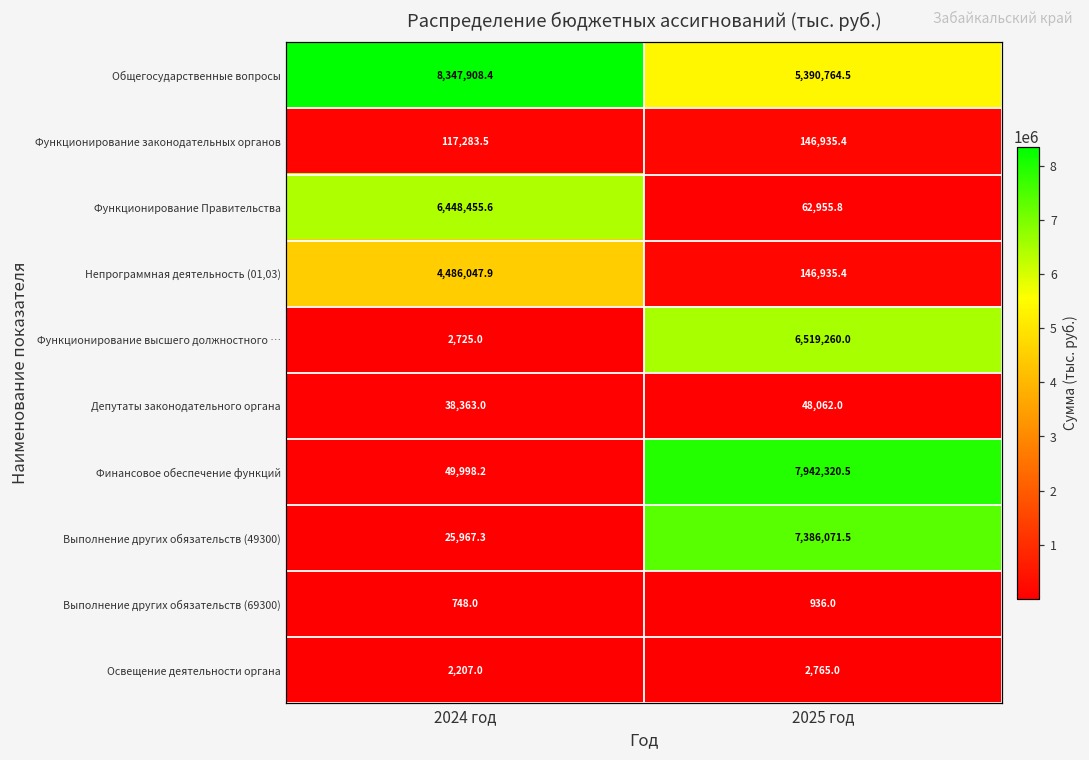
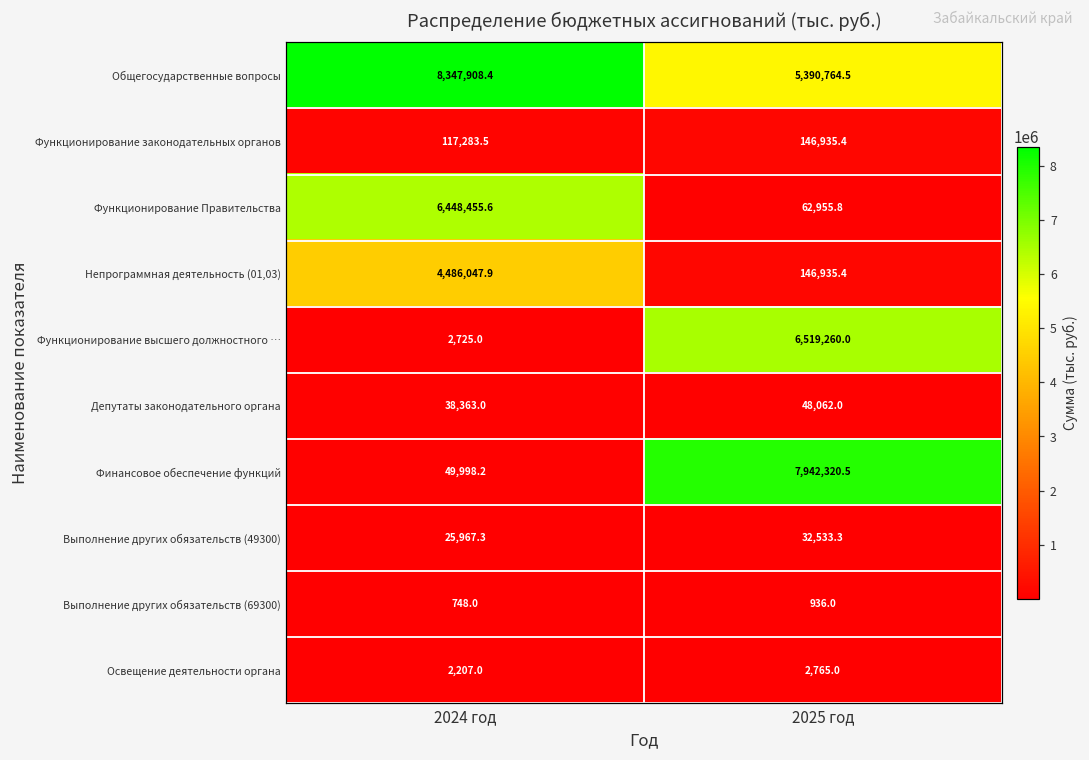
  {
    "Общегосударственные вопросы": {
      "2024 год": "8,347,908.4",
      "2025 год": "5,390,764.5"
    },
    "Функционирование законодательных органов": {
      "2024 год": "117,283.5",
      "2025 год": "146,935.4"
    },
    "Функционирование Правительства": {
      "2024 год": "6,448,455.6",
      "2025 год": "62,955.8"
    },
    "Непрограммная деятельность (01,03)": {
      "2024 год": "4,486,047.9",
      "2025 год": "146,935.4"
    },
    "Функционирование высшего должностного …": {
      "2024 год": "2,725.0",
      "2025 год": "6,519,260.0"
    },
    "Депутаты законодательного органа": {
      "2024 год": "38,363.0",
      "2025 год": "48,062.0"
    },
    "Финансовое обеспечение функций": {
      "2024 год": "49,998.2",
      "2025 год": "7,942,320.5"
    },
    "Выполнение других обязательств (49300)": {
      "2024 год": "25,967.3",
-     "2025 год": "7,386,071.5"
+     "2025 год": "32,533.3"
    },
    "Выполнение других обязательств (69300)": {
      "2024 год": "748.0",
      "2025 год": "936.0"
    },
    "Освещение деятельности органа": {
      "2024 год": "2,207.0",
      "2025 год": "2,765.0"
    }
  }
